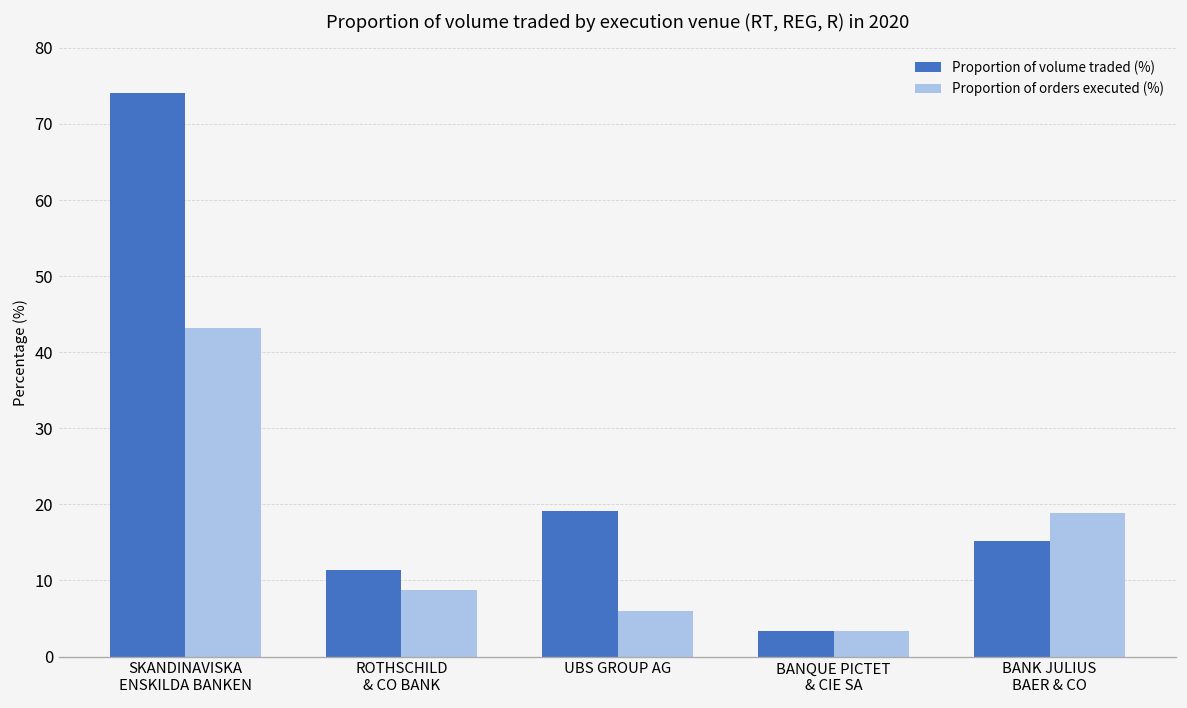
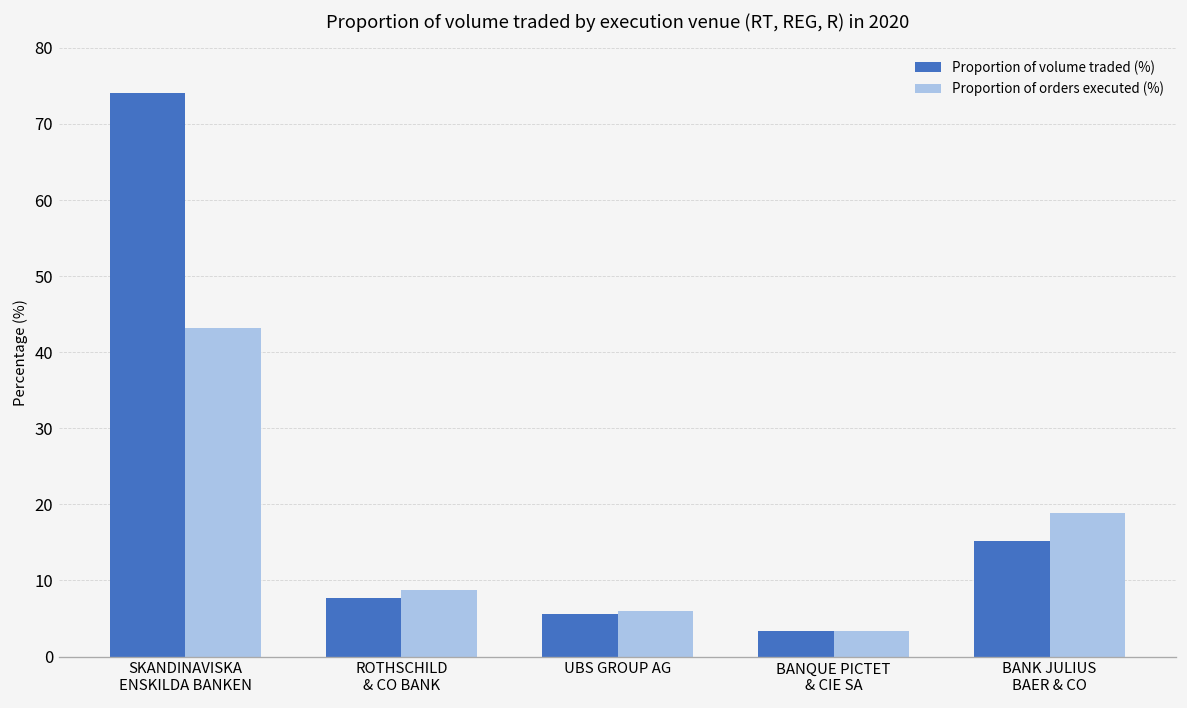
  {
    "Proportion of volume traded (%)": {
      "SKANDINAVISKA ENSKILDA BANKEN": 74,
-     "ROTHSCHILD & CO BANK": 11,
-     "UBS GROUP AG": 19,
+     "ROTHSCHILD & CO BANK": 8,
+     "UBS GROUP AG": 6,
      "BANQUE PICTET & CIE SA": 3,
      "BANK JULIUS BAER & CO": 15
    },
    "Proportion of orders executed (%)": {
      "SKANDINAVISKA ENSKILDA BANKEN": 43,
      "ROTHSCHILD & CO BANK": 9,
      "UBS GROUP AG": 6,
      "BANQUE PICTET & CIE SA": 3,
      "BANK JULIUS BAER & CO": 19
    }
  }
